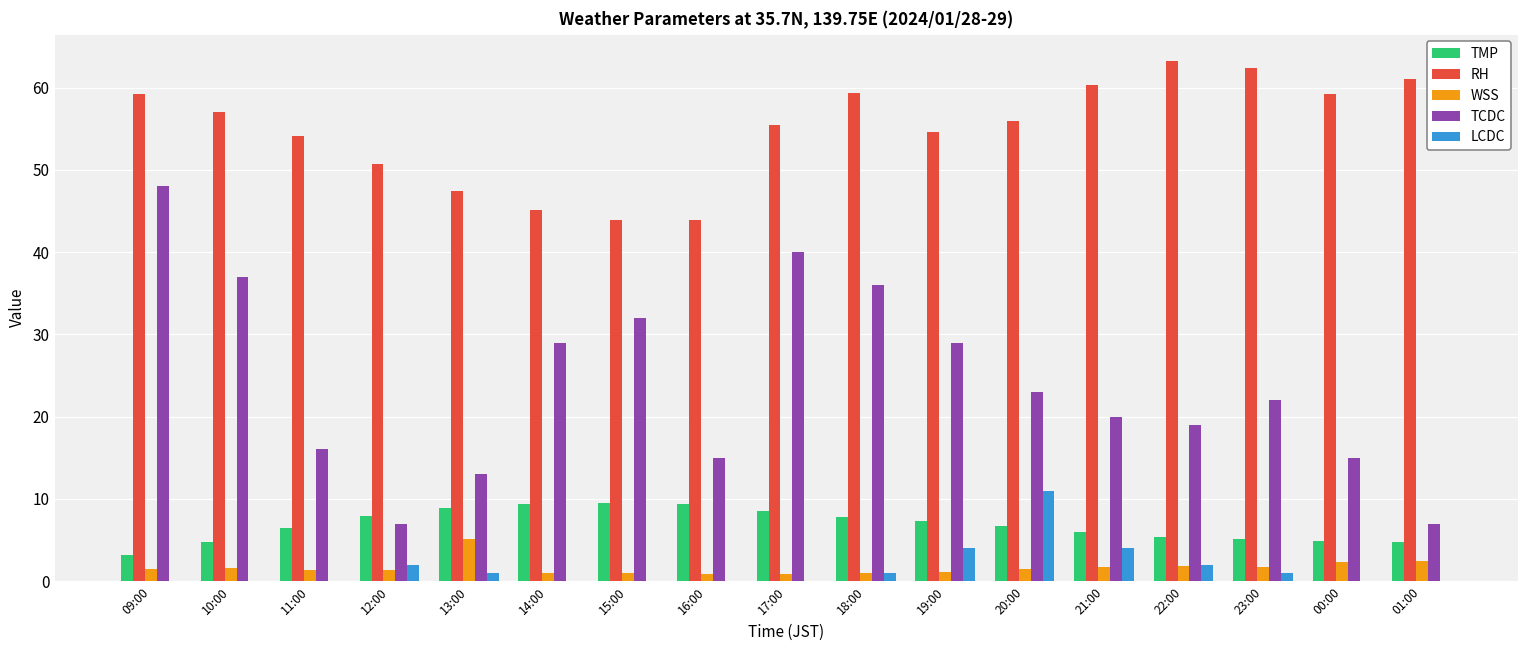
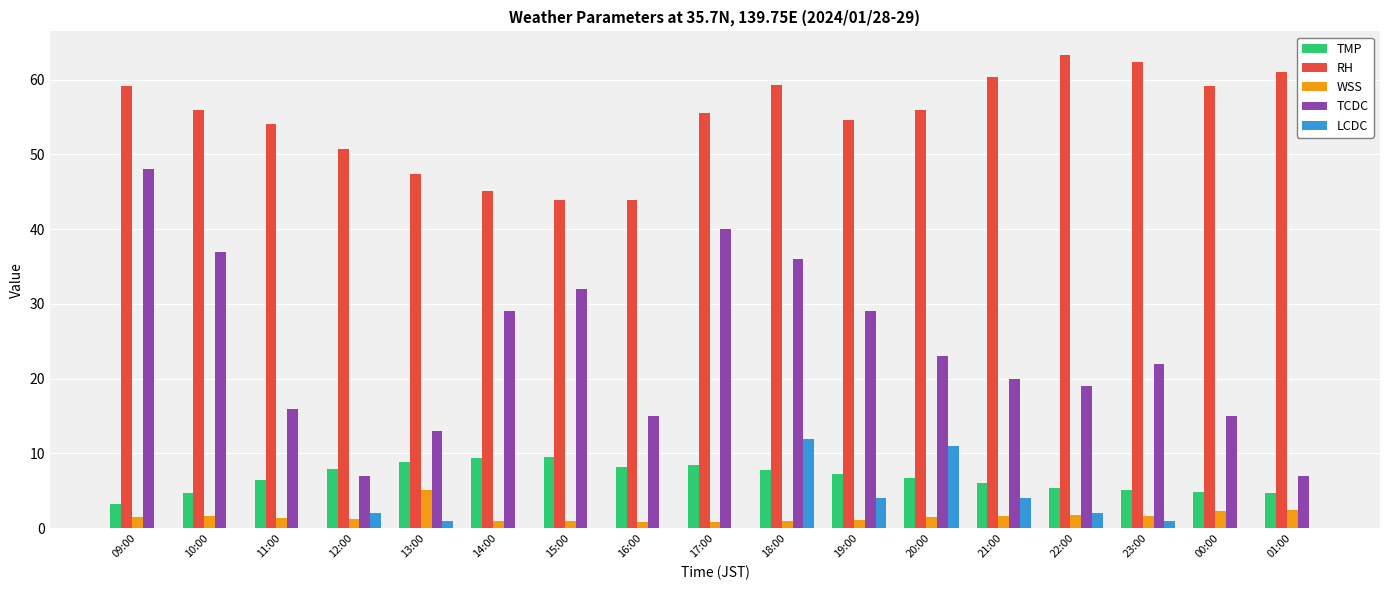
  {
    "TMP": {
      "09:00": 3,
      "10:00": 5,
      "11:00": 6,
      "12:00": 8,
      "13:00": 9,
      "14:00": 9,
      "15:00": 10,
-     "16:00": 9,
+     "16:00": 8,
      "17:00": 9,
      "18:00": 8,
      "19:00": 7,
      "20:00": 7,
      "21:00": 6,
      "22:00": 5,
      "23:00": 5,
      "00:00": 5,
      "01:00": 5
    },
    "RH": {
      "09:00": 59,
-     "10:00": 57,
+     "10:00": 56,
      "11:00": 54,
      "12:00": 51,
      "13:00": 47,
      "14:00": 45,
      "15:00": 44,
      "16:00": 44,
      "17:00": 56,
      "18:00": 59,
      "19:00": 55,
      "20:00": 56,
      "21:00": 60,
      "22:00": 63,
      "23:00": 62,
      "00:00": 59,
      "01:00": 61
    },
    "WSS": {
      "09:00": 2,
      "10:00": 2,
      "11:00": 1,
      "12:00": 1,
      "13:00": 5,
      "14:00": 1,
      "15:00": 1,
      "16:00": 1,
      "17:00": 1,
      "18:00": 1,
      "19:00": 1,
      "20:00": 2,
      "21:00": 2,
      "22:00": 2,
      "23:00": 2,
      "00:00": 2,
      "01:00": 3
    },
    "TCDC": {
      "09:00": 48,
      "10:00": 37,
      "11:00": 16,
      "12:00": 7,
      "13:00": 13,
      "14:00": 29,
      "15:00": 32,
      "16:00": 15,
      "17:00": 40,
      "18:00": 36,
      "19:00": 29,
      "20:00": 23,
      "21:00": 20,
      "22:00": 19,
      "23:00": 22,
      "00:00": 15,
      "01:00": 7
    },
    "LCDC": {
      "09:00": 0,
      "10:00": 0,
      "11:00": 0,
      "12:00": 2,
      "13:00": 1,
      "14:00": 0,
      "15:00": 0,
      "16:00": 0,
      "17:00": 0,
-     "18:00": 1,
+     "18:00": 12,
      "19:00": 4,
      "20:00": 11,
      "21:00": 4,
      "22:00": 2,
      "23:00": 1,
      "00:00": 0,
      "01:00": 0
    }
  }
